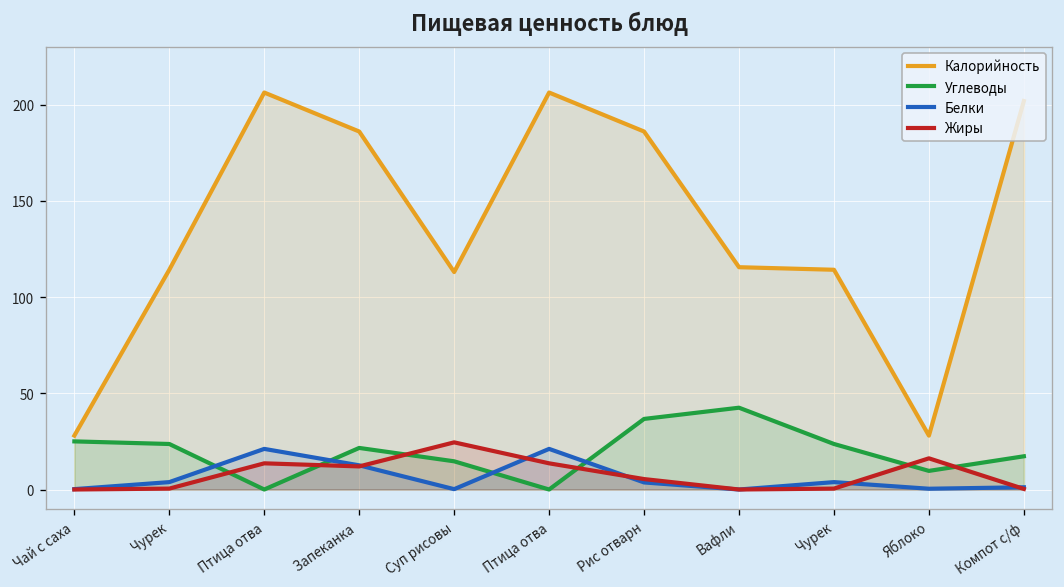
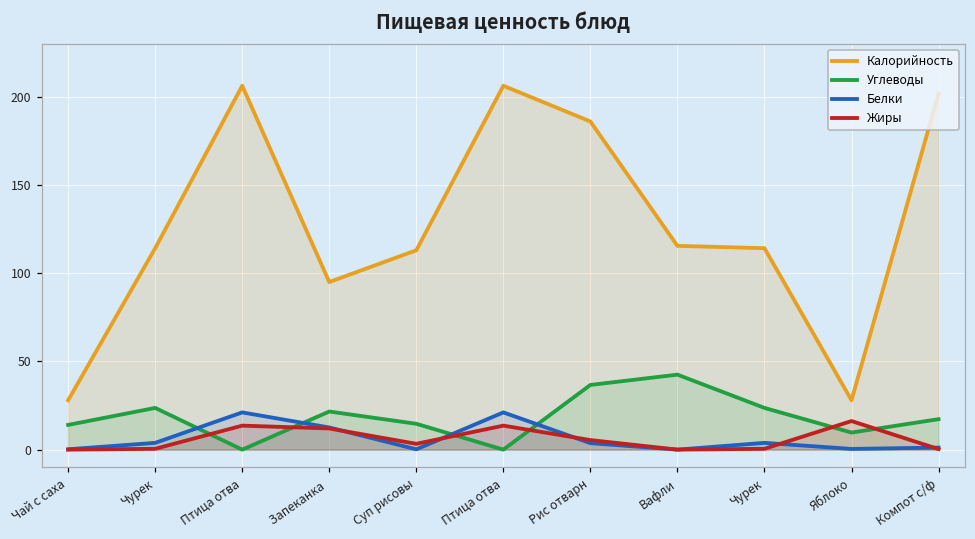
  {
    "Калорийность": {
      "Чай с саха": 28,
-     "Запеканка": 186,
+     "Запеканка": 95,
      "Суп рисовы": 113,
      "Рис отварн": 186,
      "Вафли": 116,
      "Яблоко": 28
    },
    "Углеводы": {
-     "Чай с саха": 25,
+     "Чай с саха": 14,
      "Запеканка": 22,
      "Суп рисовы": 15,
      "Рис отварн": 37,
      "Вафли": 43,
      "Яблоко": 10,
      "Компот с/ф": 17
    },
    "Белки": {
      "Суп рисовы": 0,
      "Рис отварн": 4,
      "Яблоко": 0
    },
    "Жиры": {
-     "Суп рисовы": 25,
+     "Суп рисовы": 3,
      "Рис отварн": 5,
      "Яблоко": 16
    }
  }
